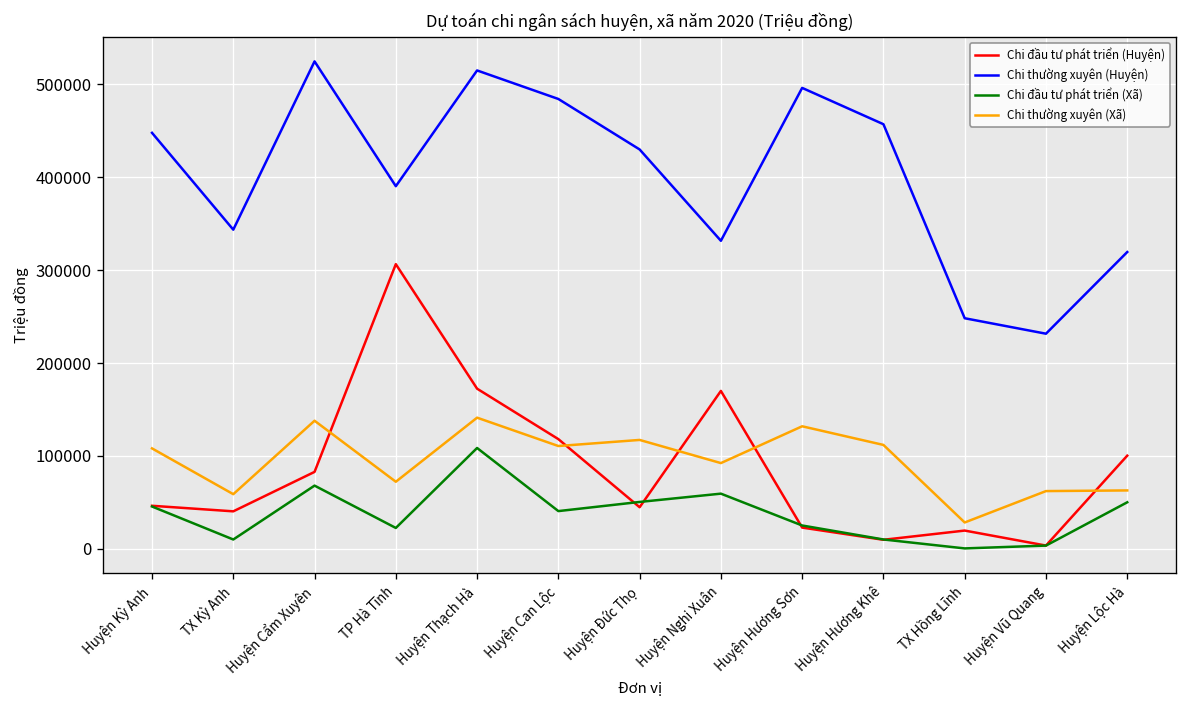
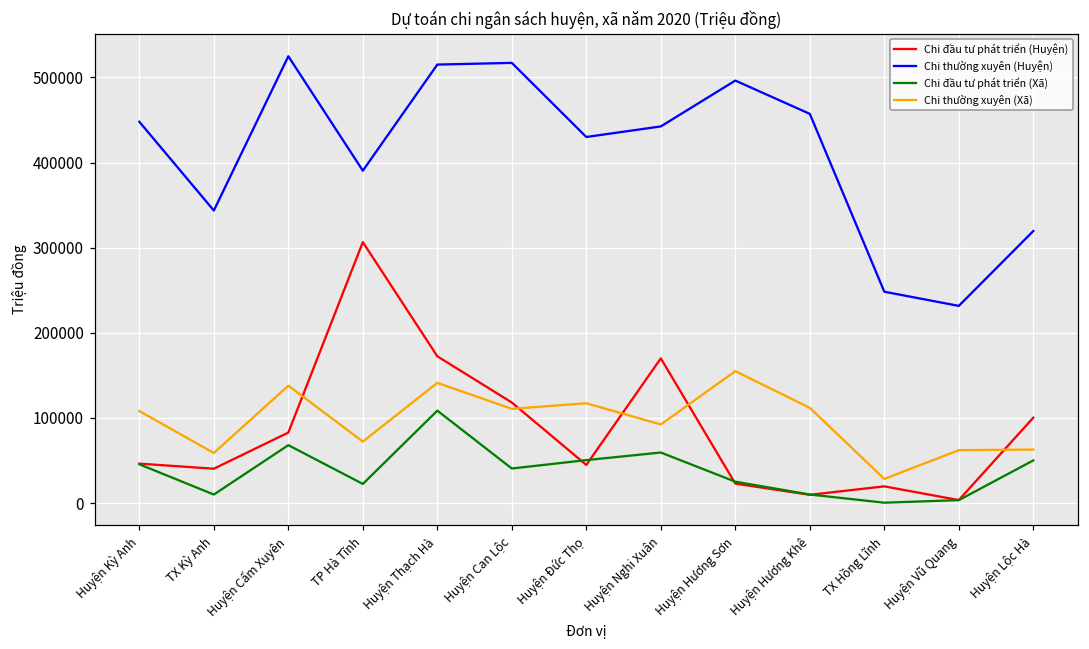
  {
    "Chi đầu tư phát triển (Huyện)": {
      "TX Kỳ Anh": 40000,
      "Huyện Cẩm Xuyên": 80000,
      "TP Hà Tĩnh": 310000,
      "Huyện Thạch Hà": 170000,
      "Huyện Can Lộc": 120000,
      "Huyện Đức Thọ": 40000,
      "Huyện Nghi Xuân": 170000,
      "TX Hồng Lĩnh": 20000,
      "Huyện Lộc Hà": 100000
    },
    "Chi thường xuyên (Huyện)": {
      "Huyện Kỳ Anh": 450000,
      "TX Kỳ Anh": 340000,
      "Huyện Cẩm Xuyên": 520000,
      "TP Hà Tĩnh": 390000,
      "Huyện Thạch Hà": 520000,
-     "Huyện Can Lộc": 480000,
+     "Huyện Can Lộc": 520000,
      "Huyện Đức Thọ": 430000,
-     "Huyện Nghi Xuân": 330000,
+     "Huyện Nghi Xuân": 440000,
      "Huyện Hương Sơn": 500000,
      "Huyện Hương Khê": 460000,
      "TX Hồng Lĩnh": 250000,
      "Huyện Vũ Quang": 230000,
      "Huyện Lộc Hà": 320000
    },
    "Chi đầu tư phát triển (Xã)": {
      "TX Kỳ Anh": 10000,
      "Huyện Cẩm Xuyên": 70000,
      "TP Hà Tĩnh": 20000,
      "Huyện Thạch Hà": 110000,
      "Huyện Can Lộc": 40000,
      "Huyện Đức Thọ": 50000,
      "Huyện Nghi Xuân": 60000,
      "TX Hồng Lĩnh": 0,
      "Huyện Lộc Hà": 50000
    },
    "Chi thường xuyên (Xã)": {
      "Huyện Kỳ Anh": 110000,
      "TX Kỳ Anh": 60000,
      "Huyện Cẩm Xuyên": 140000,
      "TP Hà Tĩnh": 70000,
      "Huyện Thạch Hà": 140000,
      "Huyện Can Lộc": 110000,
      "Huyện Đức Thọ": 120000,
      "Huyện Nghi Xuân": 90000,
-     "Huyện Hương Sơn": 130000,
+     "Huyện Hương Sơn": 160000,
      "Huyện Hương Khê": 110000,
      "TX Hồng Lĩnh": 30000,
      "Huyện Vũ Quang": 60000,
      "Huyện Lộc Hà": 60000
    }
  }
